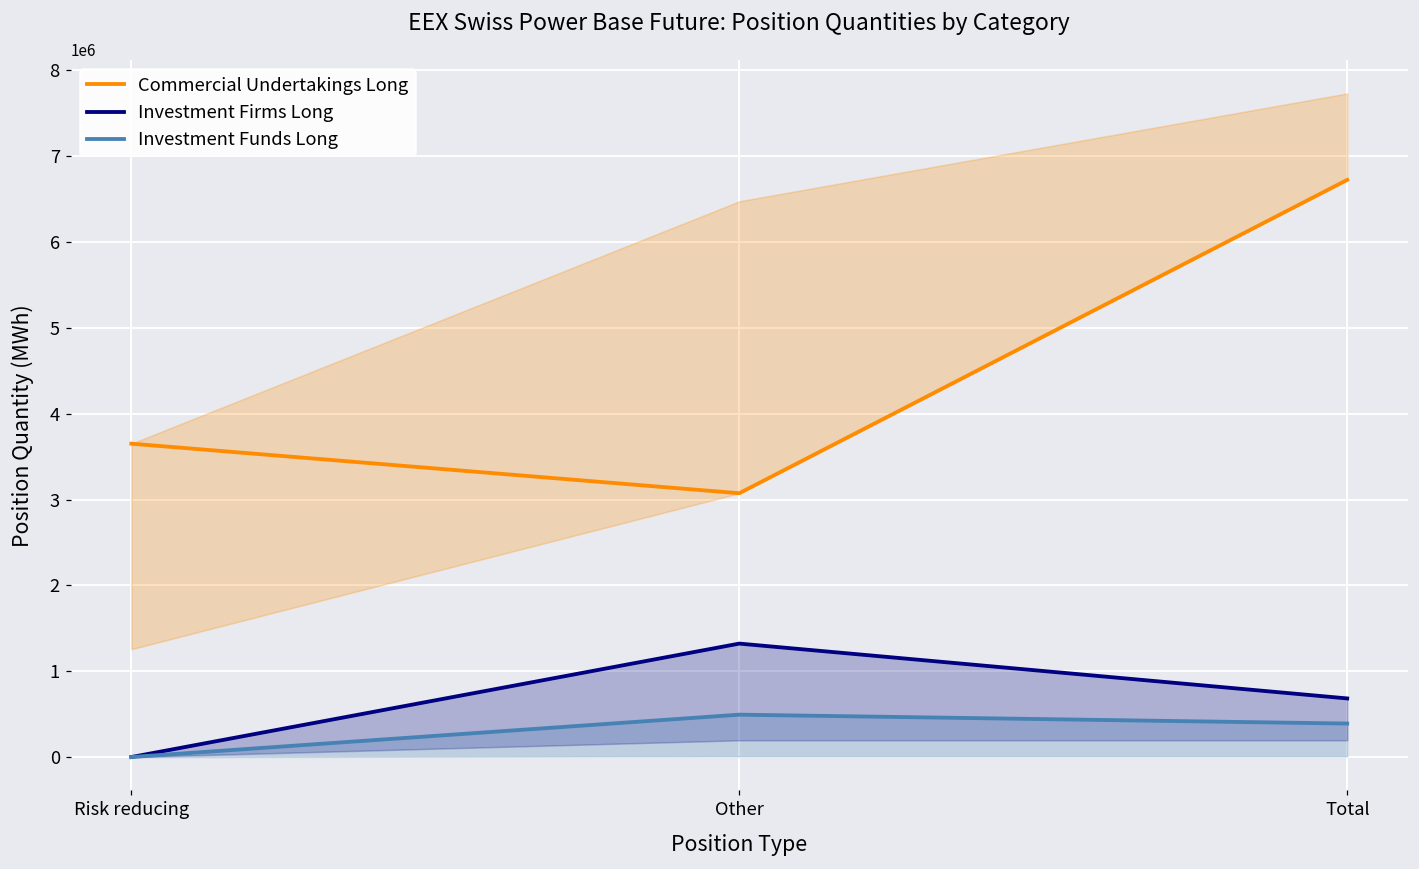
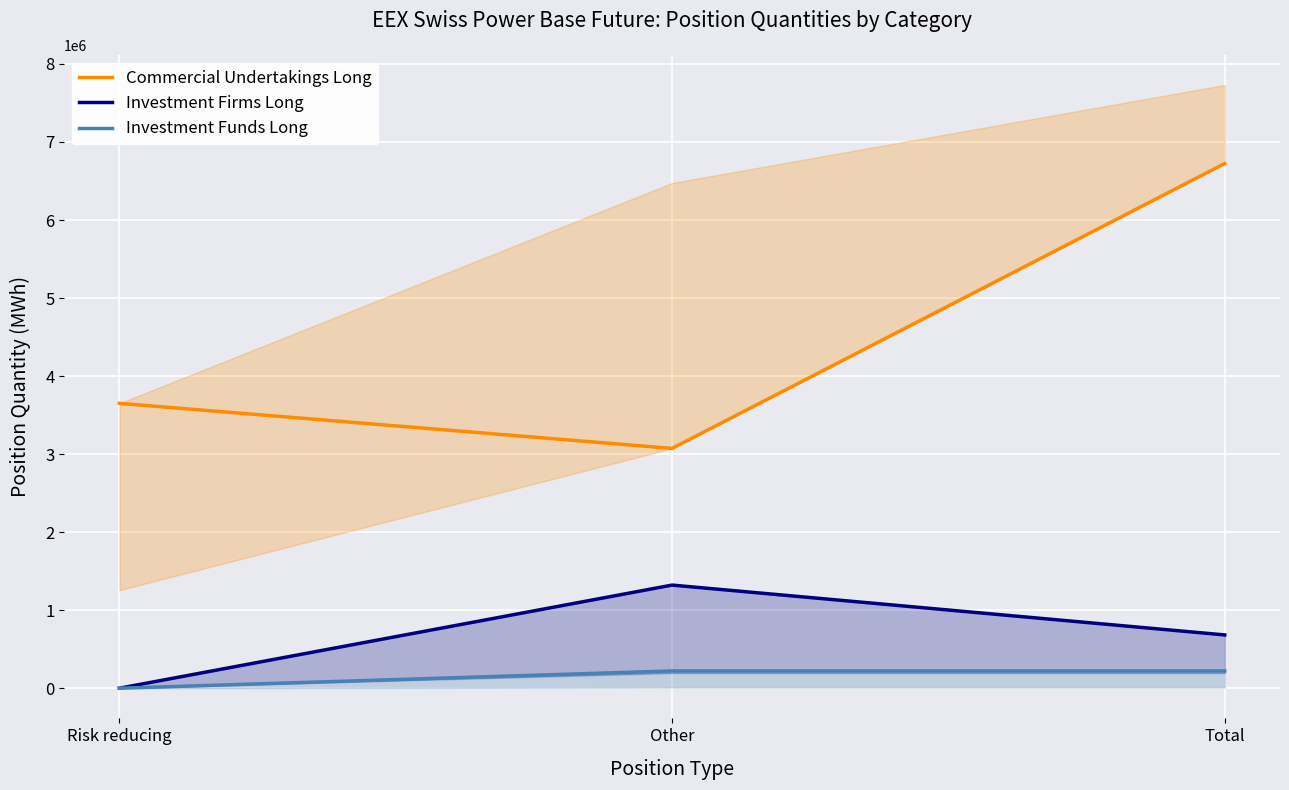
  {
    "Investment Firms Long": {
      "Other": 1300000,
      "Total": 700000
    },
    "Investment Funds Long": {
-     "Other": 500000,
-     "Total": 400000
+     "Other": 200000,
+     "Total": 200000
    }
  }
